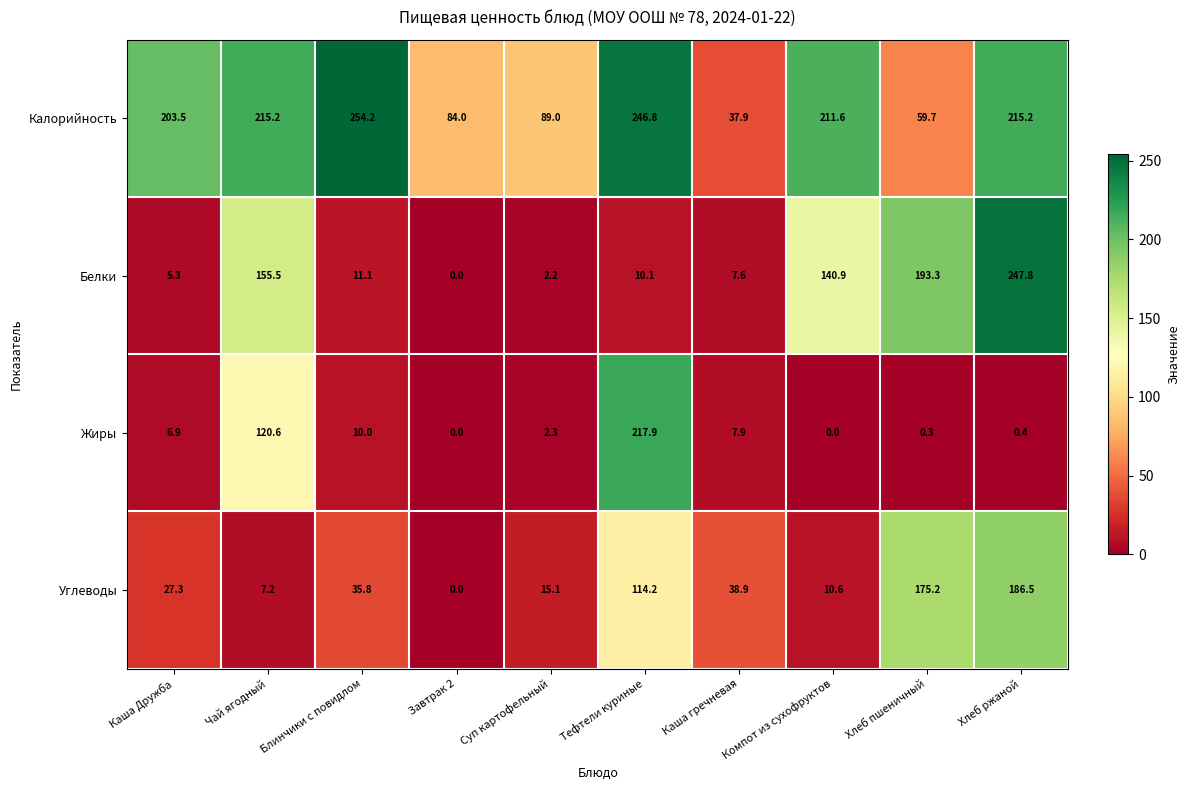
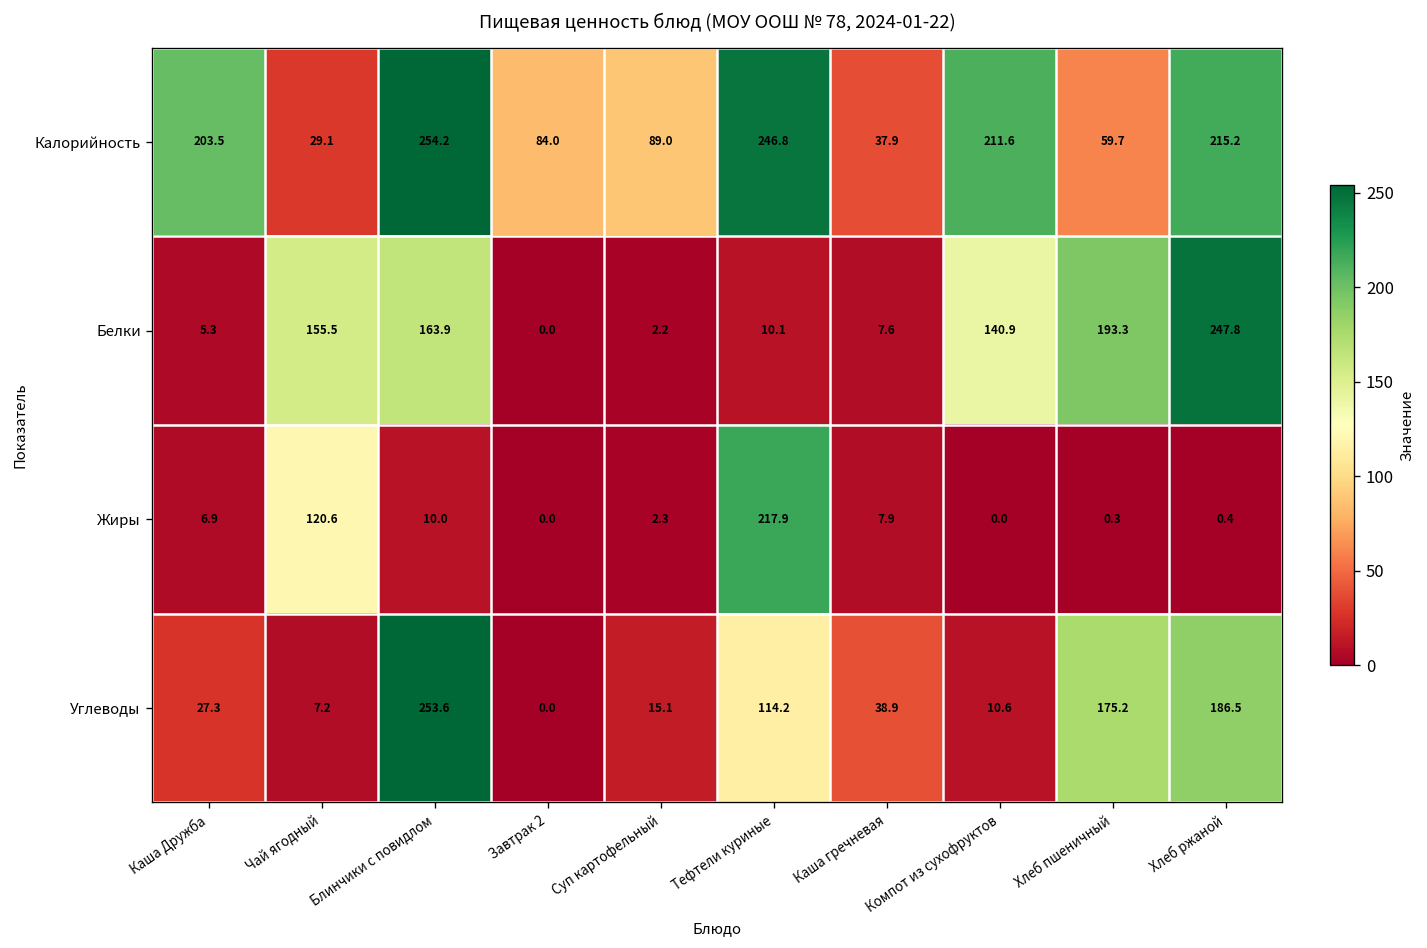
  {
    "Калорийность": {
      "Каша Дружба": 203.5,
-     "Чай ягодный": 215.2,
+     "Чай ягодный": 29.1,
      "Блинчики с повидлом": 254.2,
      "Завтрак 2": 84.0,
      "Суп картофельный": 89.0,
      "Тефтели куриные": 246.8,
      "Каша гречневая": 37.9,
      "Компот из сухофруктов": 211.6,
      "Хлеб пшеничный": 59.7,
      "Хлеб ржаной": 215.2
    },
    "Белки": {
      "Каша Дружба": 5.3,
      "Чай ягодный": 155.5,
-     "Блинчики с повидлом": 11.1,
+     "Блинчики с повидлом": 163.9,
      "Завтрак 2": 0.0,
      "Суп картофельный": 2.2,
      "Тефтели куриные": 10.1,
      "Каша гречневая": 7.6,
      "Компот из сухофруктов": 140.9,
      "Хлеб пшеничный": 193.3,
      "Хлеб ржаной": 247.8
    },
    "Жиры": {
      "Каша Дружба": 6.9,
      "Чай ягодный": 120.6,
      "Блинчики с повидлом": 10.0,
      "Завтрак 2": 0.0,
      "Суп картофельный": 2.3,
      "Тефтели куриные": 217.9,
      "Каша гречневая": 7.9,
      "Компот из сухофруктов": 0.0,
      "Хлеб пшеничный": 0.3,
      "Хлеб ржаной": 0.4
    },
    "Углеводы": {
      "Каша Дружба": 27.3,
      "Чай ягодный": 7.2,
-     "Блинчики с повидлом": 35.8,
+     "Блинчики с повидлом": 253.6,
      "Завтрак 2": 0.0,
      "Суп картофельный": 15.1,
      "Тефтели куриные": 114.2,
      "Каша гречневая": 38.9,
      "Компот из сухофруктов": 10.6,
      "Хлеб пшеничный": 175.2,
      "Хлеб ржаной": 186.5
    }
  }
